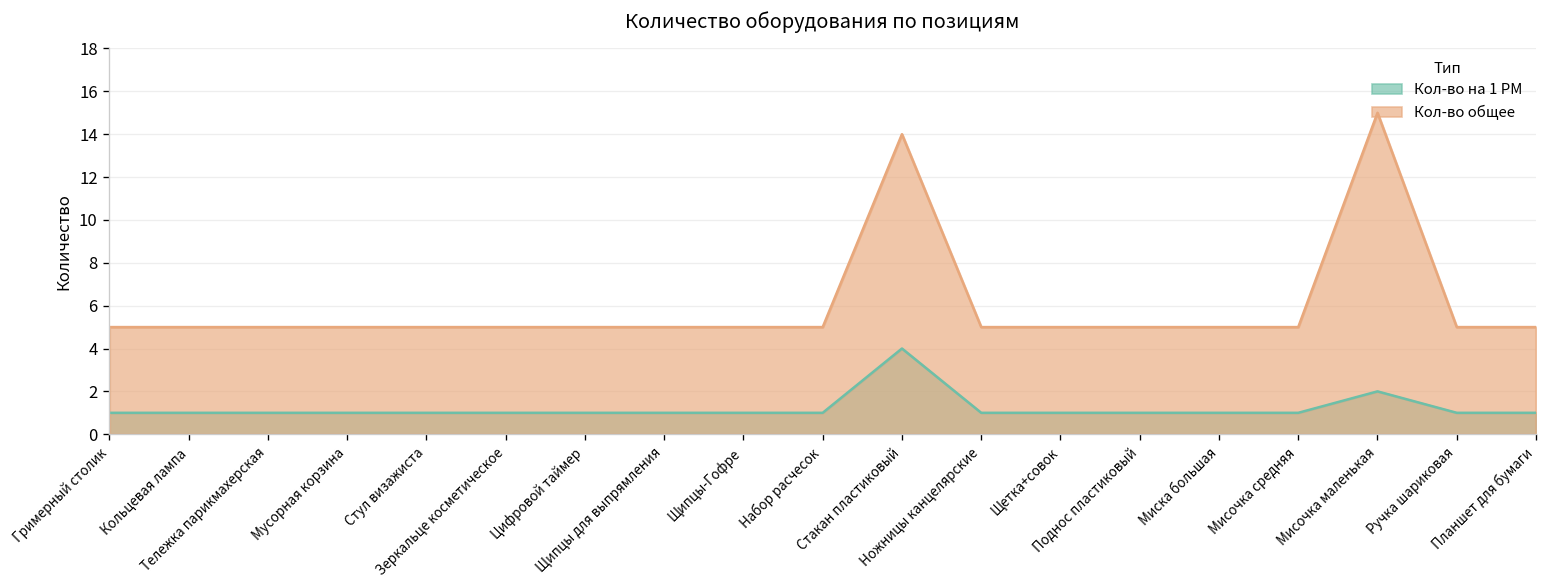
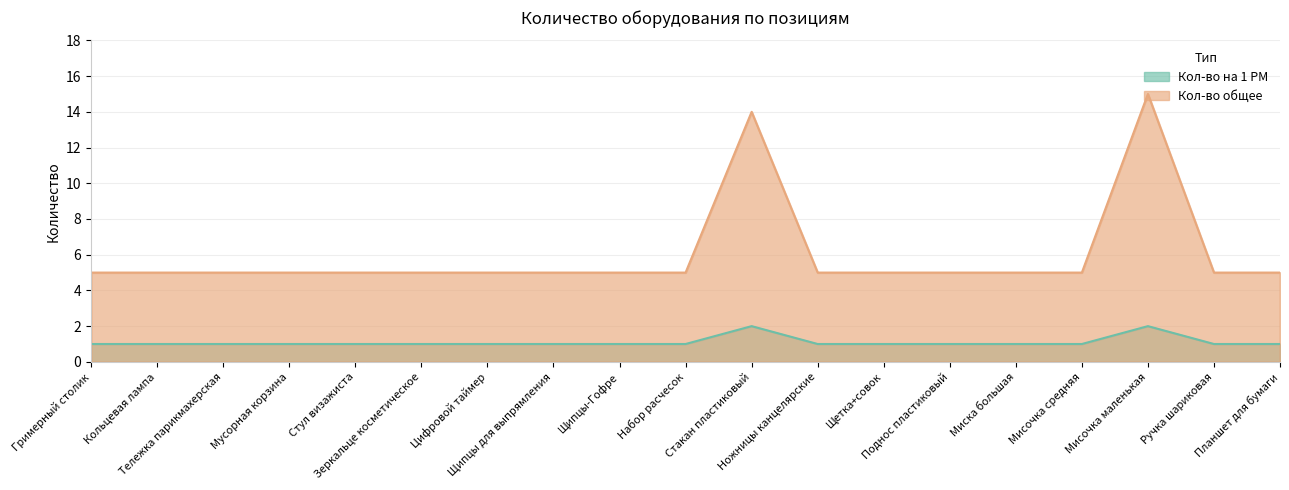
  {
    "Кол-во на 1 РМ": {
      "Гримерный столик": 1,
      "Кольцевая лампа": 1,
      "Тележка парикмахерская": 1,
      "Мусорная корзина": 1,
      "Стул визажиста": 1,
      "Зеркальце косметическое": 1,
      "Цифровой таймер": 1,
      "Щипцы для выпрямления": 1,
      "Щипцы-Гофре": 1,
      "Набор расчесок": 1,
-     "Стакан пластиковый": 4,
+     "Стакан пластиковый": 2,
      "Ножницы канцелярские": 1,
      "Щетка+совок": 1,
      "Поднос пластиковый": 1,
      "Миска большая": 1,
      "Мисочка средняя": 1,
      "Мисочка маленькая": 2,
      "Ручка шариковая": 1,
      "Планшет для бумаги": 1
    },
    "Кол-во общее": {
      "Гримерный столик": 5,
      "Кольцевая лампа": 5,
      "Тележка парикмахерская": 5,
      "Мусорная корзина": 5,
      "Стул визажиста": 5,
      "Зеркальце косметическое": 5,
      "Цифровой таймер": 5,
      "Щипцы для выпрямления": 5,
      "Щипцы-Гофре": 5,
      "Набор расчесок": 5,
      "Стакан пластиковый": 14,
      "Ножницы канцелярские": 5,
      "Щетка+совок": 5,
      "Поднос пластиковый": 5,
      "Миска большая": 5,
      "Мисочка средняя": 5,
      "Мисочка маленькая": 15,
      "Ручка шариковая": 5,
      "Планшет для бумаги": 5
    }
  }
